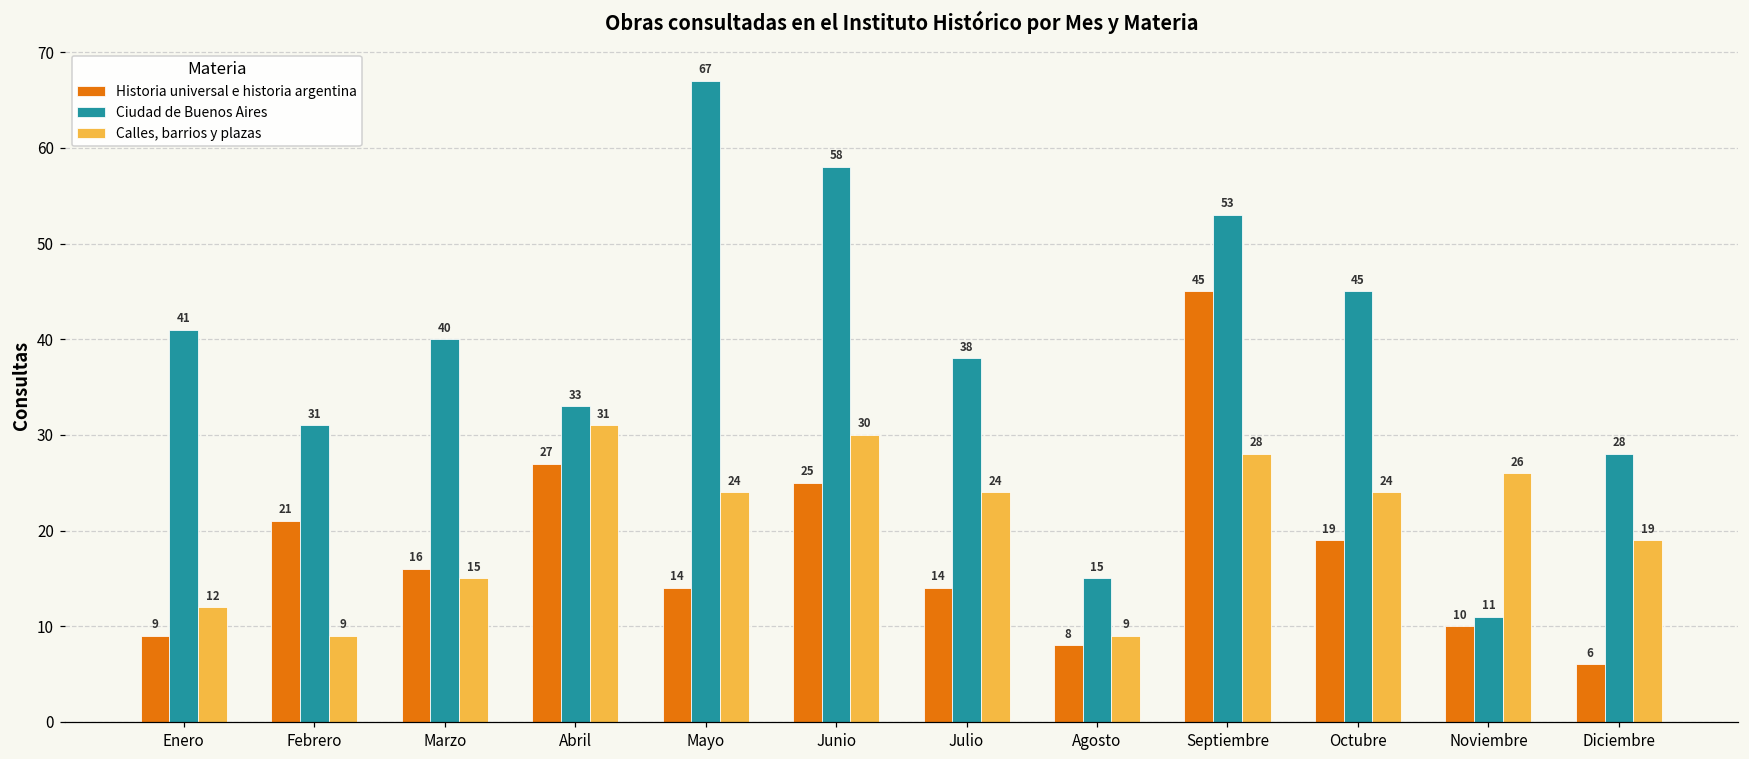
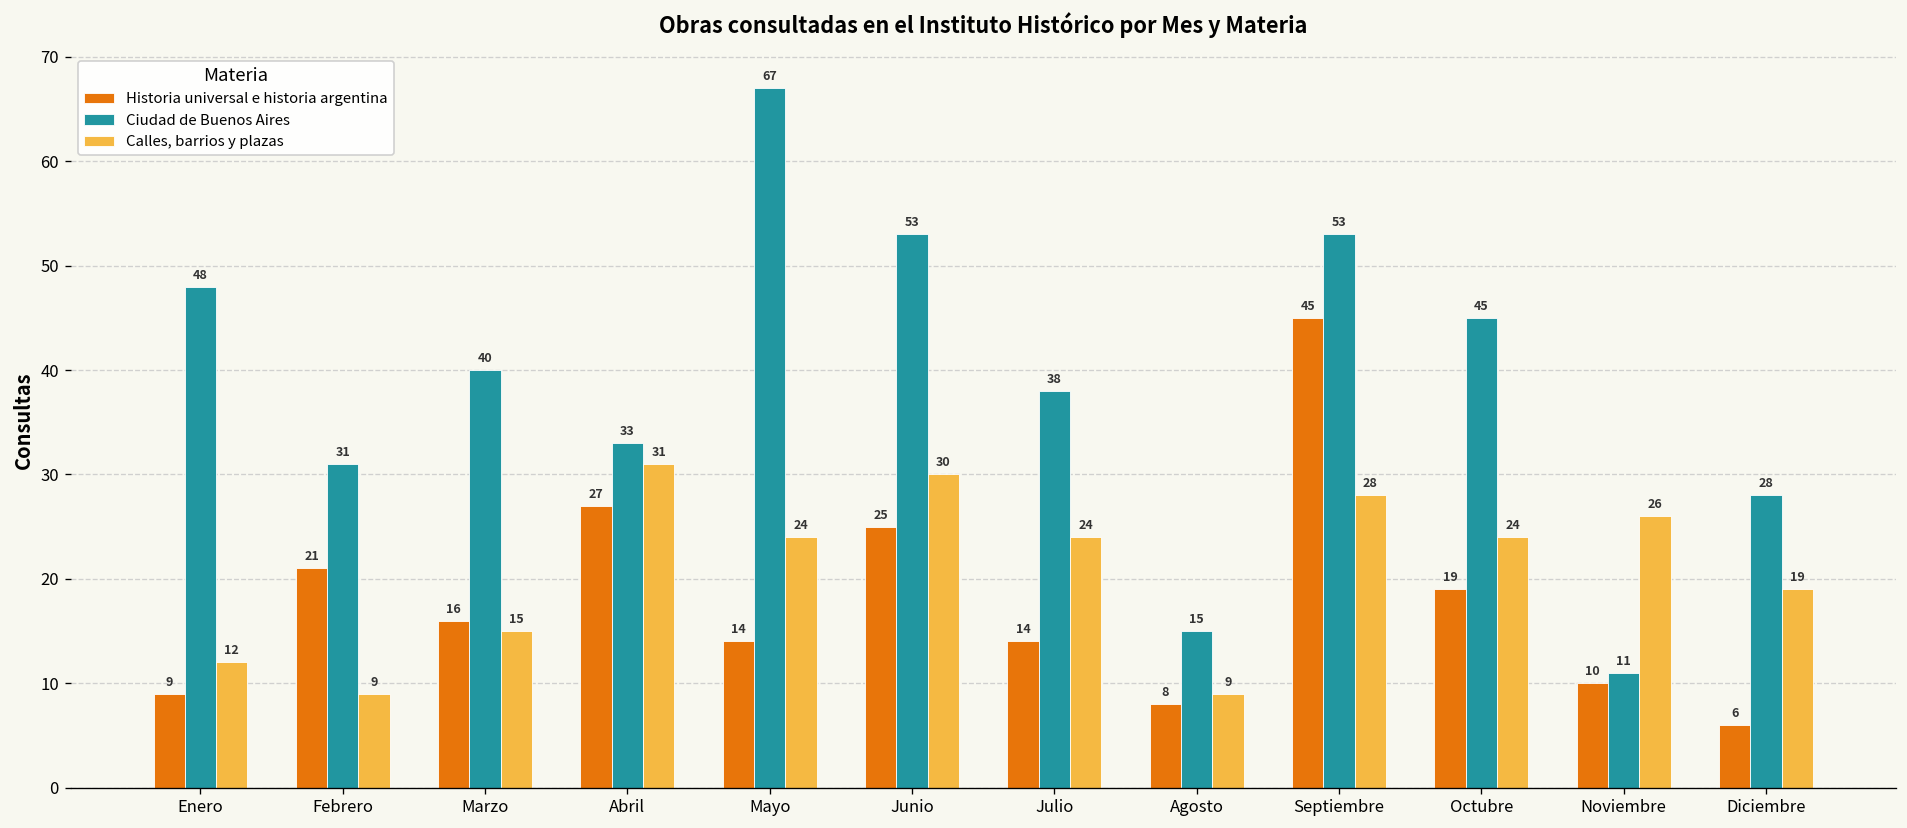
  {
    "Historia universal e historia argentina": {
      "Enero": 9,
      "Febrero": 21,
      "Marzo": 16,
      "Abril": 27,
      "Mayo": 14,
      "Junio": 25,
      "Julio": 14,
      "Agosto": 8,
      "Septiembre": 45,
      "Octubre": 19,
      "Noviembre": 10,
      "Diciembre": 6
    },
    "Ciudad de Buenos Aires": {
-     "Enero": 41,
+     "Enero": 48,
      "Febrero": 31,
      "Marzo": 40,
      "Abril": 33,
      "Mayo": 67,
-     "Junio": 58,
+     "Junio": 53,
      "Julio": 38,
      "Agosto": 15,
      "Septiembre": 53,
      "Octubre": 45,
      "Noviembre": 11,
      "Diciembre": 28
    },
    "Calles, barrios y plazas": {
      "Enero": 12,
      "Febrero": 9,
      "Marzo": 15,
      "Abril": 31,
      "Mayo": 24,
      "Junio": 30,
      "Julio": 24,
      "Agosto": 9,
      "Septiembre": 28,
      "Octubre": 24,
      "Noviembre": 26,
      "Diciembre": 19
    }
  }
